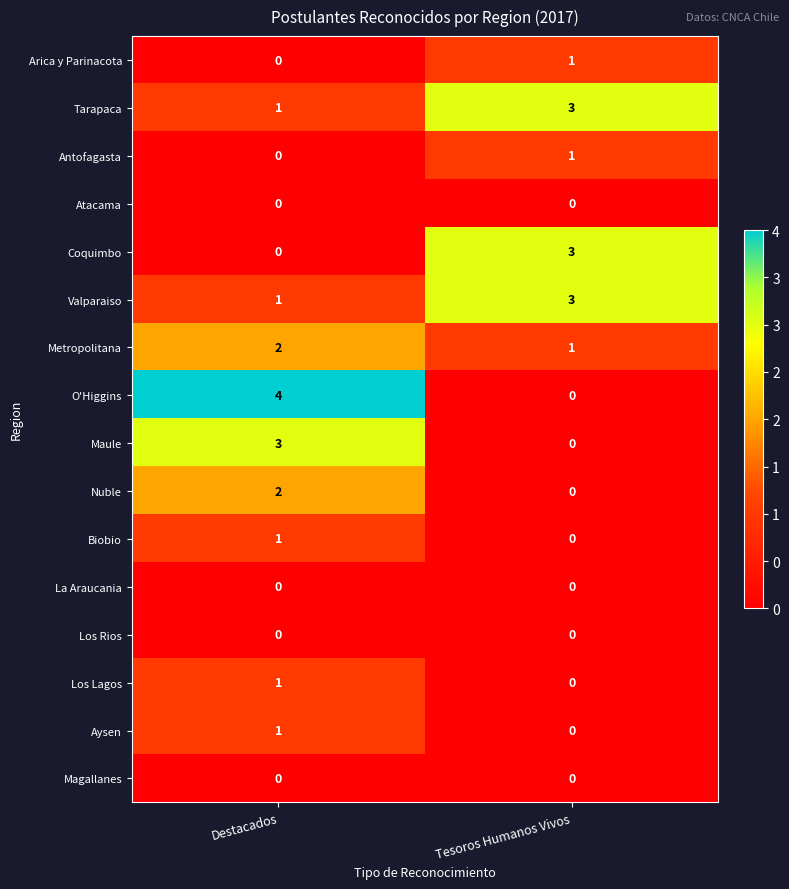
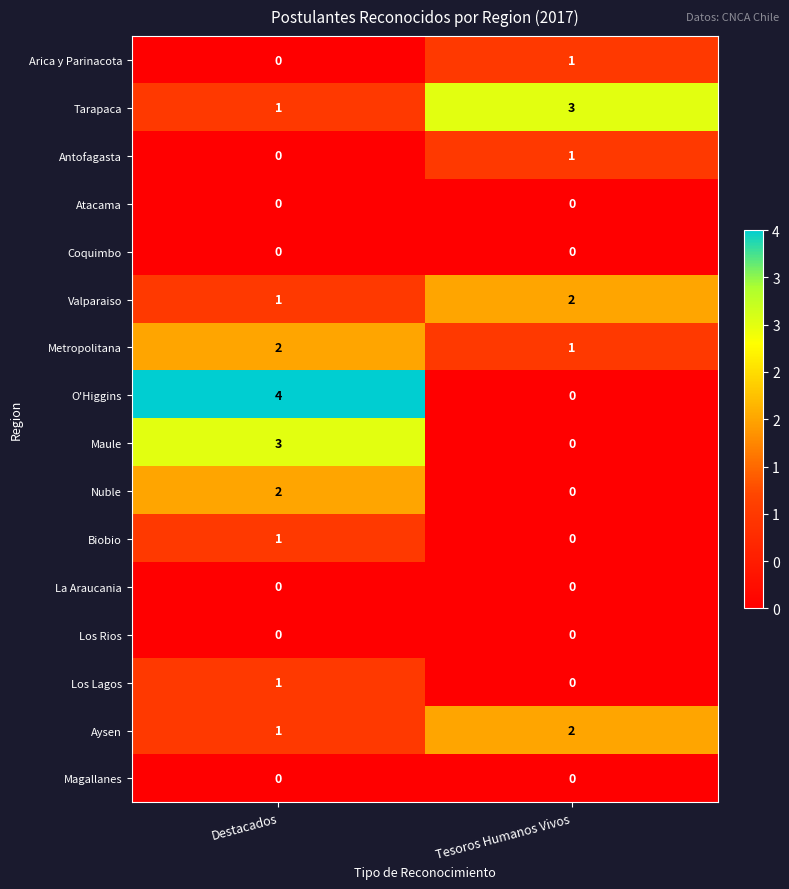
  {
    "Arica y Parinacota": {
      "Destacados": 0,
      "Tesoros Humanos Vivos": 1
    },
    "Tarapaca": {
      "Destacados": 1,
      "Tesoros Humanos Vivos": 3
    },
    "Antofagasta": {
      "Destacados": 0,
      "Tesoros Humanos Vivos": 1
    },
    "Atacama": {
      "Destacados": 0,
      "Tesoros Humanos Vivos": 0
    },
    "Coquimbo": {
      "Destacados": 0,
-     "Tesoros Humanos Vivos": 3
+     "Tesoros Humanos Vivos": 0
    },
    "Valparaiso": {
      "Destacados": 1,
-     "Tesoros Humanos Vivos": 3
+     "Tesoros Humanos Vivos": 2
    },
    "Metropolitana": {
      "Destacados": 2,
      "Tesoros Humanos Vivos": 1
    },
    "O'Higgins": {
      "Destacados": 4,
      "Tesoros Humanos Vivos": 0
    },
    "Maule": {
      "Destacados": 3,
      "Tesoros Humanos Vivos": 0
    },
    "Nuble": {
      "Destacados": 2,
      "Tesoros Humanos Vivos": 0
    },
    "Biobio": {
      "Destacados": 1,
      "Tesoros Humanos Vivos": 0
    },
    "La Araucania": {
      "Destacados": 0,
      "Tesoros Humanos Vivos": 0
    },
    "Los Rios": {
      "Destacados": 0,
      "Tesoros Humanos Vivos": 0
    },
    "Los Lagos": {
      "Destacados": 1,
      "Tesoros Humanos Vivos": 0
    },
    "Aysen": {
      "Destacados": 1,
-     "Tesoros Humanos Vivos": 0
+     "Tesoros Humanos Vivos": 2
    },
    "Magallanes": {
      "Destacados": 0,
      "Tesoros Humanos Vivos": 0
    }
  }
